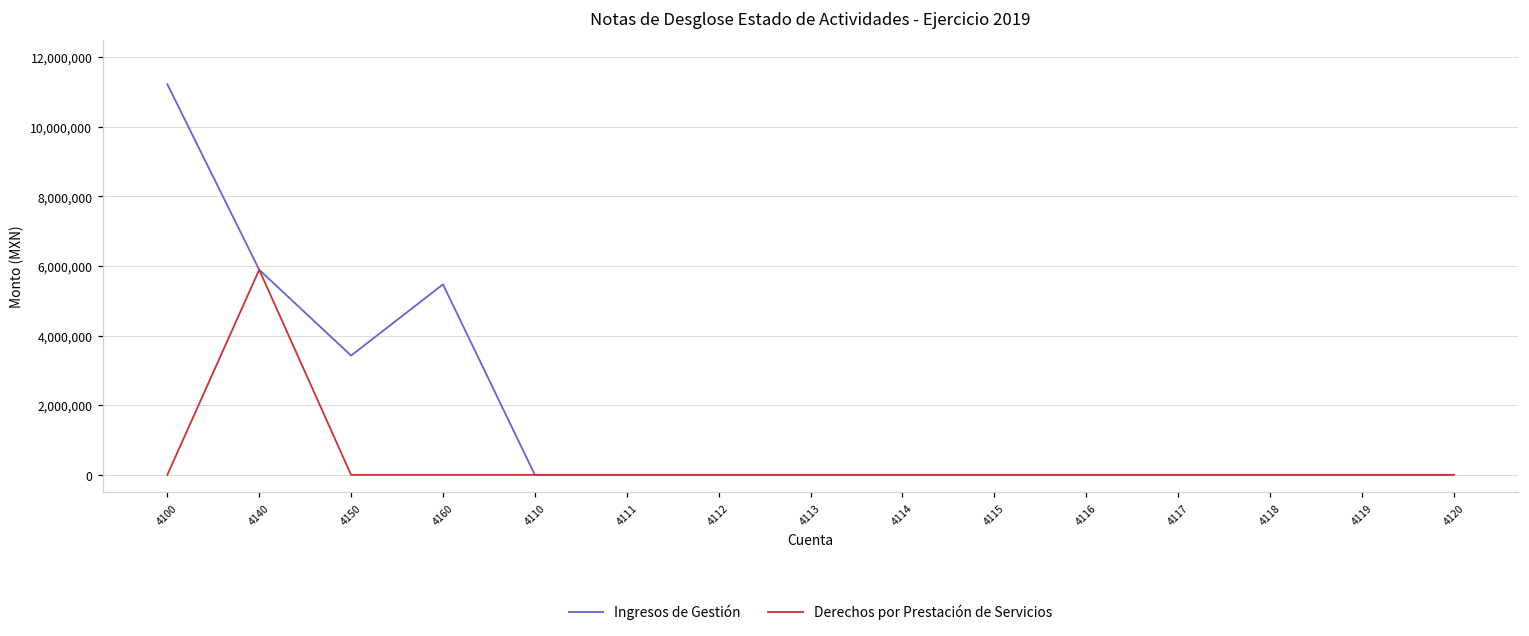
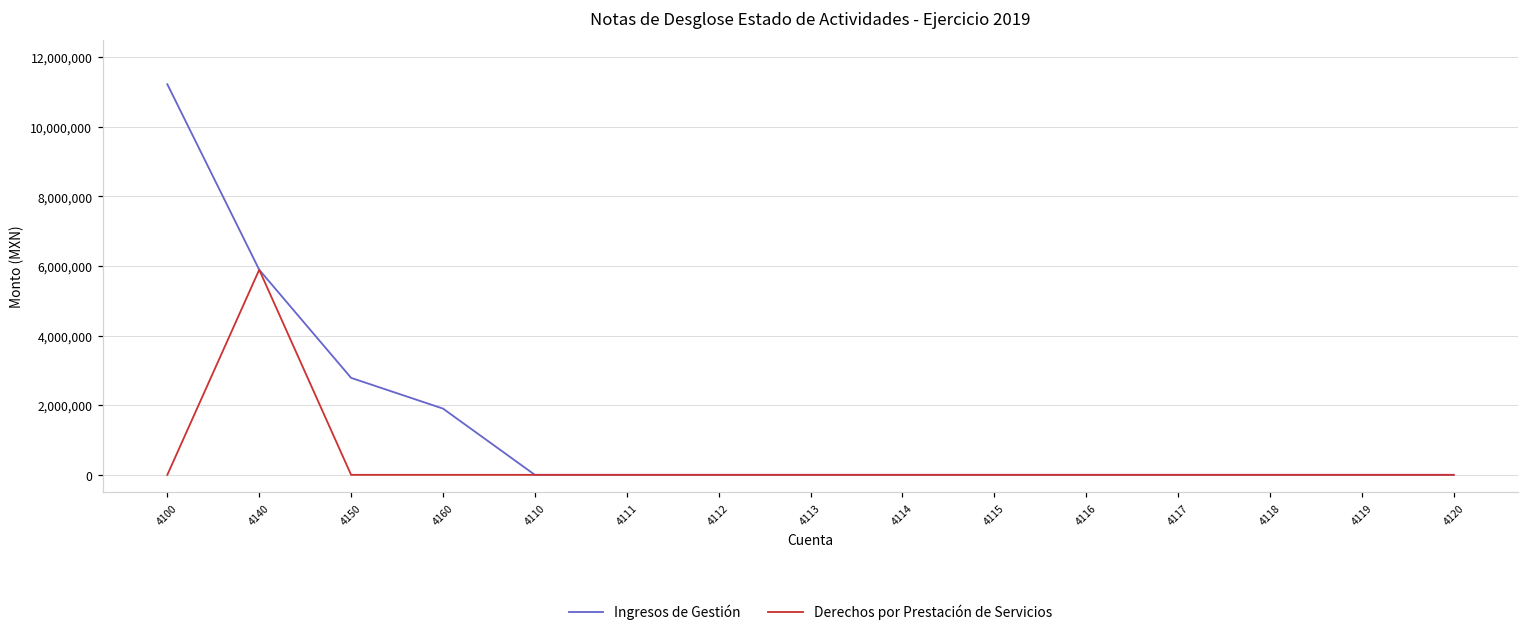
  {
    "Ingresos de Gestión": {
      "4100": "11,200,000",
-     "4150": "3,400,000",
-     "4160": "5,500,000"
+     "4150": "2,800,000",
+     "4160": "1,900,000"
    },
    "Derechos por Prestación de Servicios": {
      "4100": "0",
      "4150": "0",
      "4160": "0"
    }
  }
